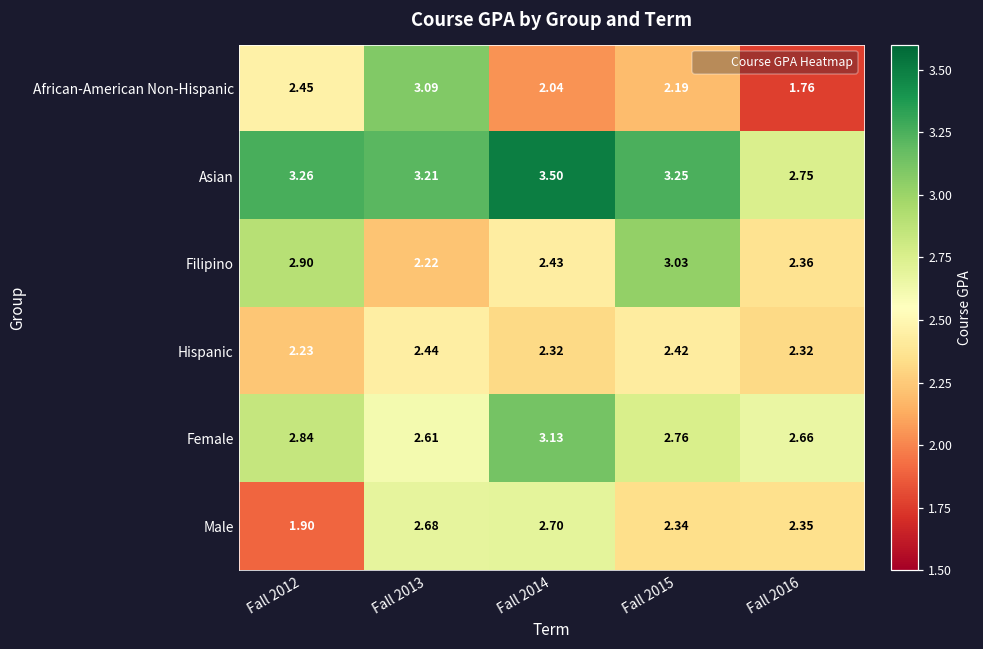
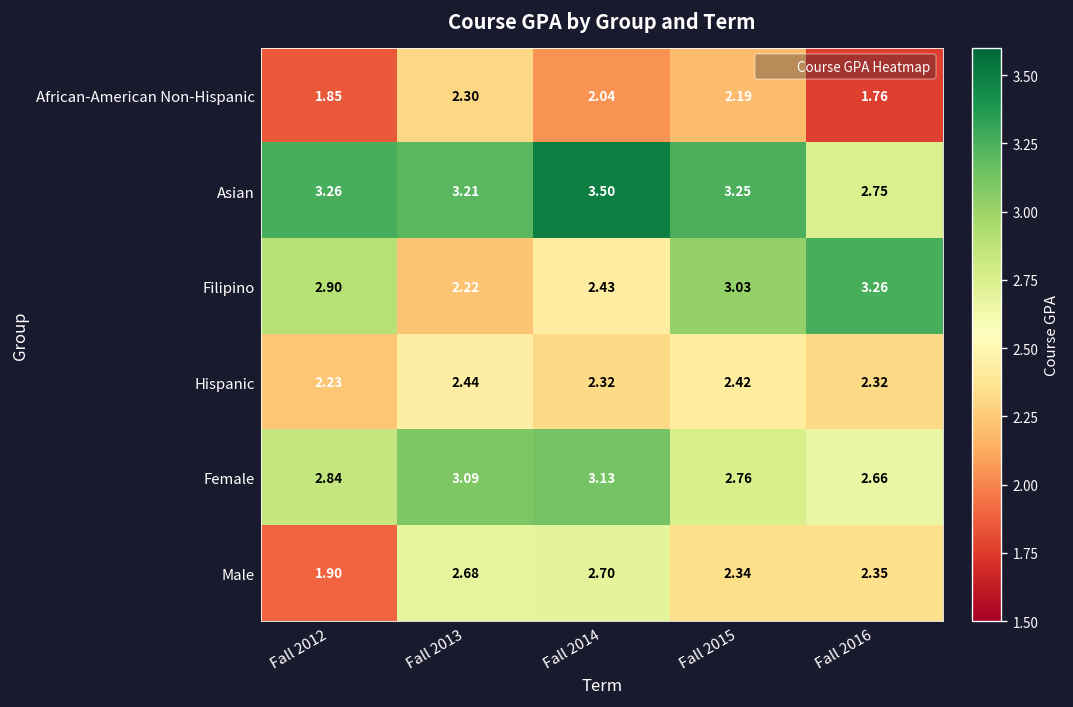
  {
    "African-American Non-Hispanic": {
-     "Fall 2012": 2.45,
-     "Fall 2013": 3.09,
+     "Fall 2012": 1.85,
+     "Fall 2013": 2.30,
      "Fall 2014": 2.04,
      "Fall 2015": 2.19,
      "Fall 2016": 1.76
    },
    "Asian": {
      "Fall 2012": 3.26,
      "Fall 2013": 3.21,
      "Fall 2014": 3.50,
      "Fall 2015": 3.25,
      "Fall 2016": 2.75
    },
    "Filipino": {
      "Fall 2012": 2.90,
      "Fall 2013": 2.22,
      "Fall 2014": 2.43,
      "Fall 2015": 3.03,
-     "Fall 2016": 2.36
+     "Fall 2016": 3.26
    },
    "Hispanic": {
      "Fall 2012": 2.23,
      "Fall 2013": 2.44,
      "Fall 2014": 2.32,
      "Fall 2015": 2.42,
      "Fall 2016": 2.32
    },
    "Female": {
      "Fall 2012": 2.84,
-     "Fall 2013": 2.61,
+     "Fall 2013": 3.09,
      "Fall 2014": 3.13,
      "Fall 2015": 2.76,
      "Fall 2016": 2.66
    },
    "Male": {
      "Fall 2012": 1.90,
      "Fall 2013": 2.68,
      "Fall 2014": 2.70,
      "Fall 2015": 2.34,
      "Fall 2016": 2.35
    }
  }
